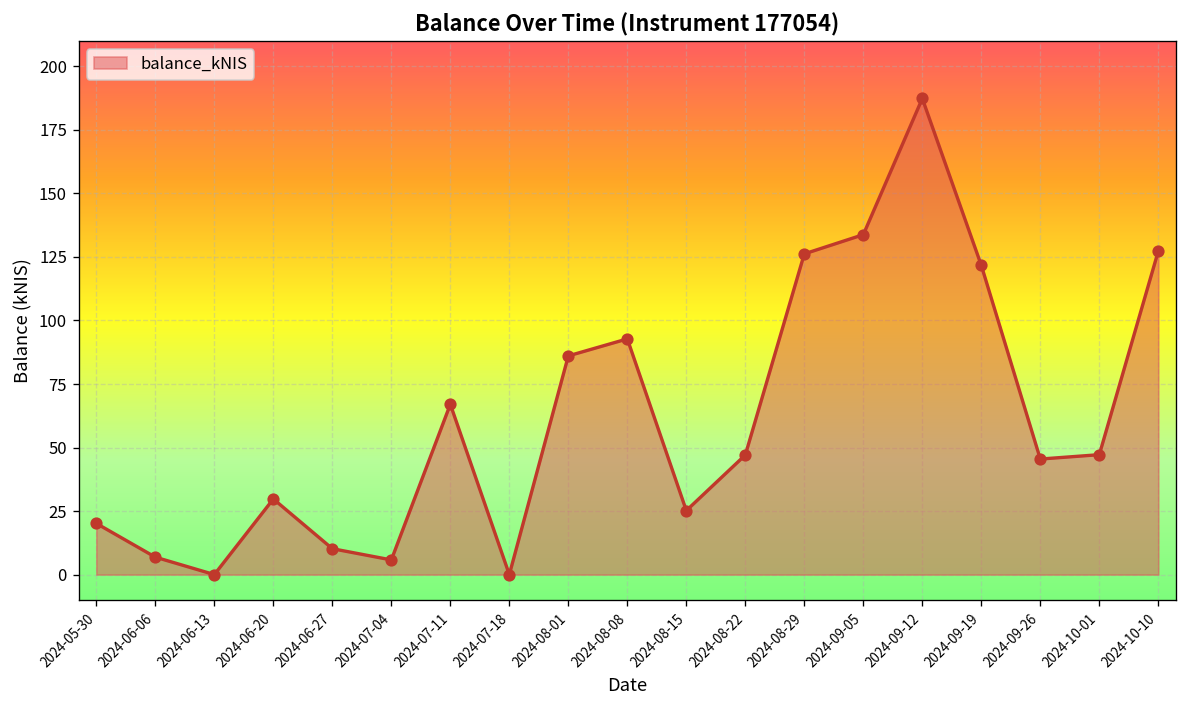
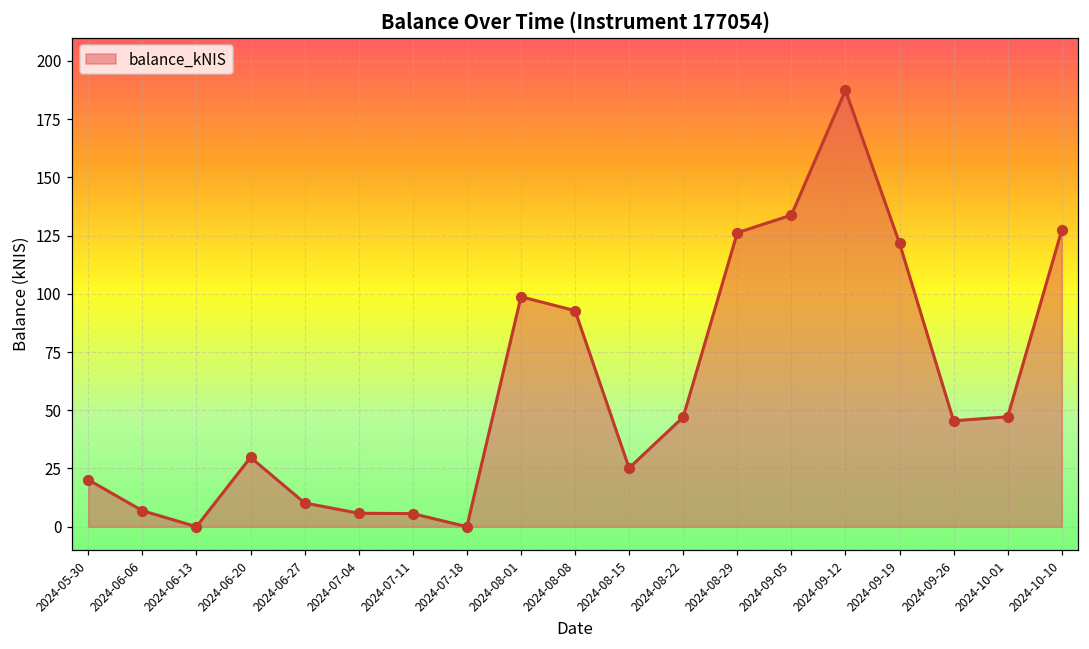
  {
    "2024-05-30": 20,
    "2024-06-06": 7,
    "2024-06-13": 0,
    "2024-06-20": 30,
    "2024-06-27": 10,
    "2024-07-04": 6,
-   "2024-07-11": 67,
+   "2024-07-11": 6,
    "2024-07-18": 0,
-   "2024-08-01": 86,
+   "2024-08-01": 99,
    "2024-08-08": 93,
    "2024-08-15": 25,
    "2024-08-22": 47,
    "2024-08-29": 126,
    "2024-09-05": 134,
    "2024-09-12": 187,
    "2024-09-19": 122,
    "2024-09-26": 45,
    "2024-10-01": 47,
    "2024-10-10": 127
  }
